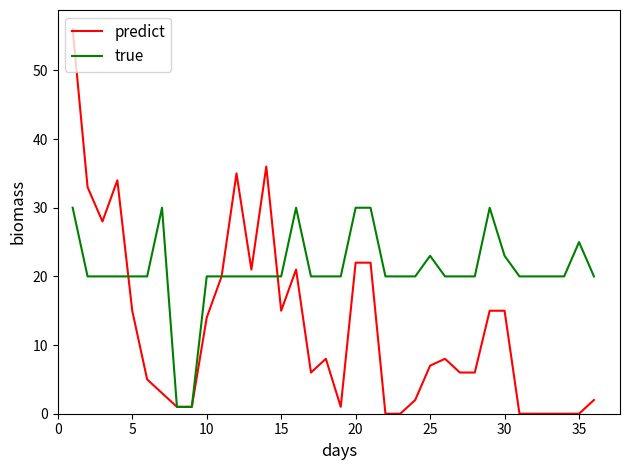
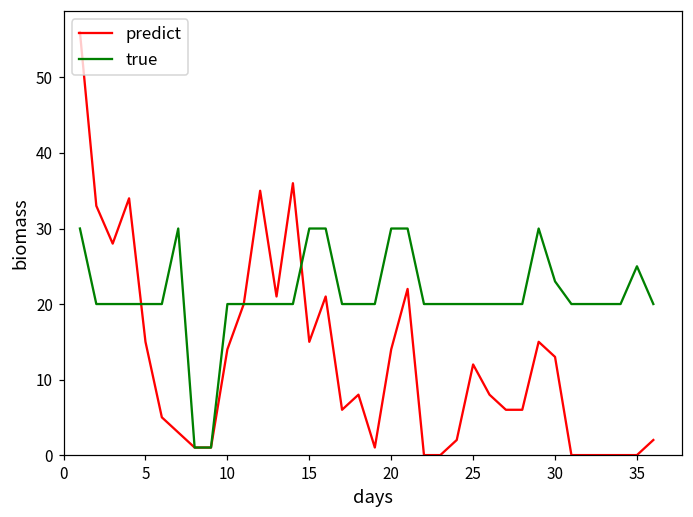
  {
    "predict": {
      "5": 15,
      "10": 14,
      "15": 15,
-     "20": 22,
-     "25": 7,
-     "30": 15,
+     "20": 14,
+     "25": 12,
+     "30": 13,
      "35": 0
    },
    "true": {
      "5": 20,
      "10": 20,
-     "15": 20,
+     "15": 30,
      "20": 30,
-     "25": 23,
+     "25": 20,
      "30": 23,
      "35": 25
    }
  }
